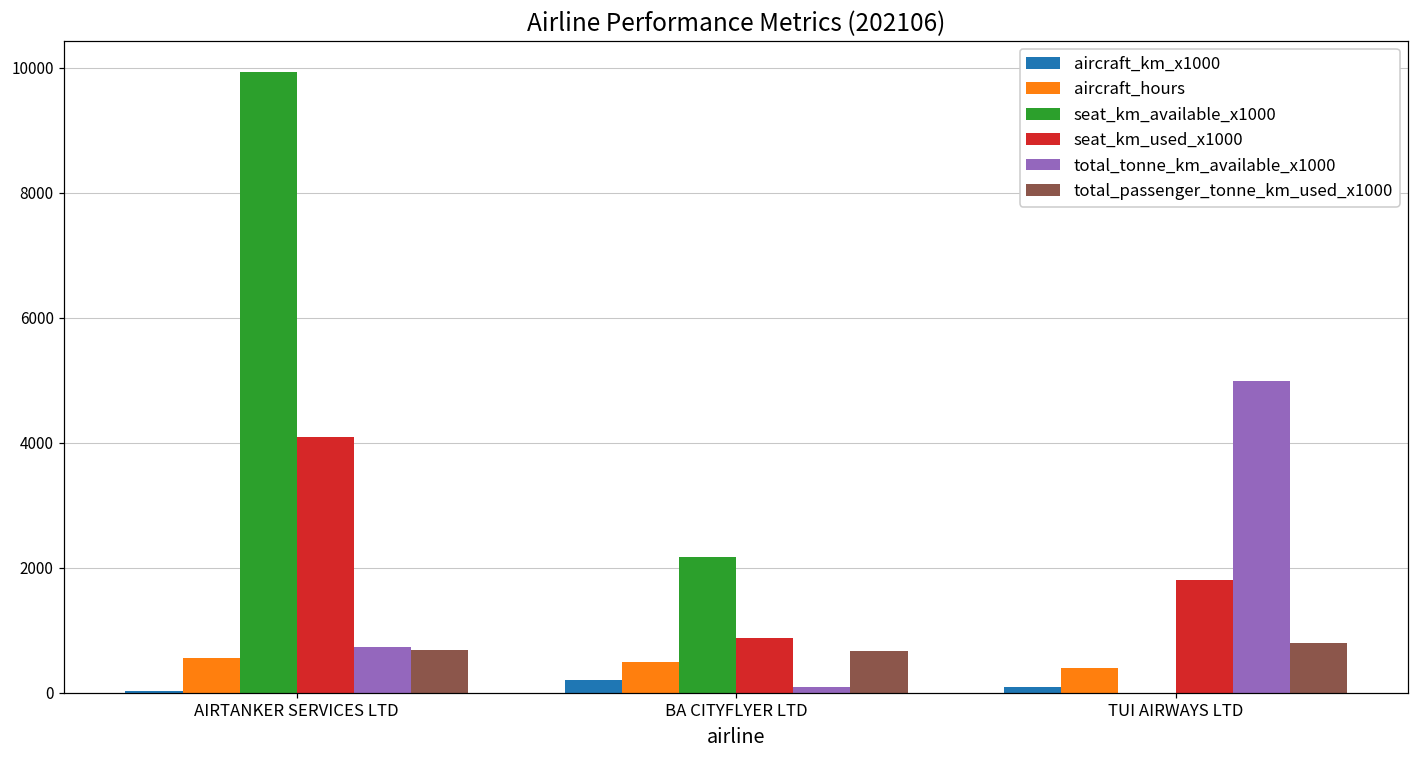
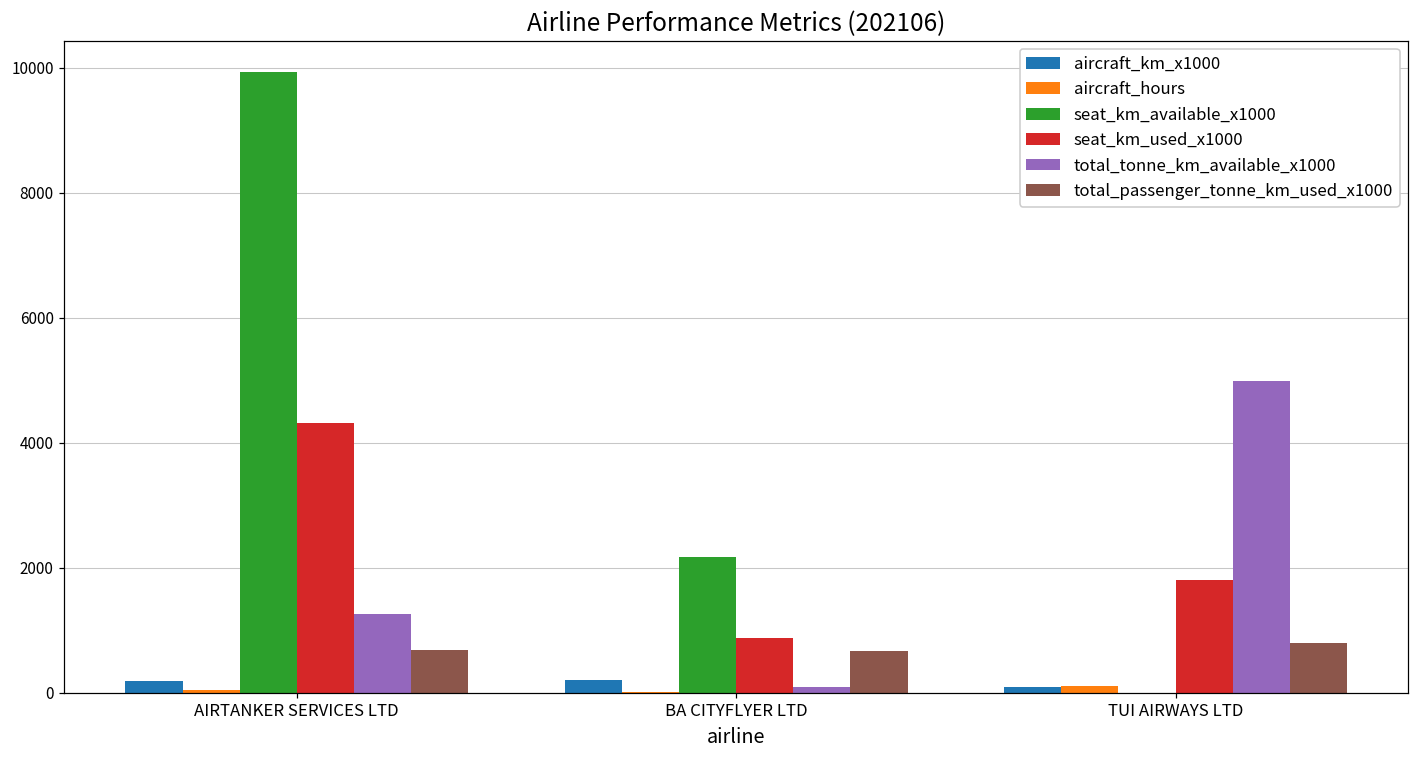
  {
    "aircraft_km_x1000": {
-     "AIRTANKER SERVICES LTD": 0,
+     "AIRTANKER SERVICES LTD": 200,
      "BA CITYFLYER LTD": 200,
      "TUI AIRWAYS LTD": 100
    },
    "aircraft_hours": {
-     "AIRTANKER SERVICES LTD": 600,
-     "BA CITYFLYER LTD": 500,
-     "TUI AIRWAYS LTD": 400
+     "AIRTANKER SERVICES LTD": 0,
+     "BA CITYFLYER LTD": 0,
+     "TUI AIRWAYS LTD": 100
    },
    "seat_km_available_x1000": {
      "AIRTANKER SERVICES LTD": 9900,
      "BA CITYFLYER LTD": 2200,
      "TUI AIRWAYS LTD": 0
    },
    "seat_km_used_x1000": {
-     "AIRTANKER SERVICES LTD": 4100,
+     "AIRTANKER SERVICES LTD": 4300,
      "BA CITYFLYER LTD": 900,
      "TUI AIRWAYS LTD": 1800
    },
    "total_tonne_km_available_x1000": {
-     "AIRTANKER SERVICES LTD": 700,
+     "AIRTANKER SERVICES LTD": 1300,
      "BA CITYFLYER LTD": 100,
      "TUI AIRWAYS LTD": 5000
    },
    "total_passenger_tonne_km_used_x1000": {
      "AIRTANKER SERVICES LTD": 700,
      "BA CITYFLYER LTD": 700,
      "TUI AIRWAYS LTD": 800
    }
  }
